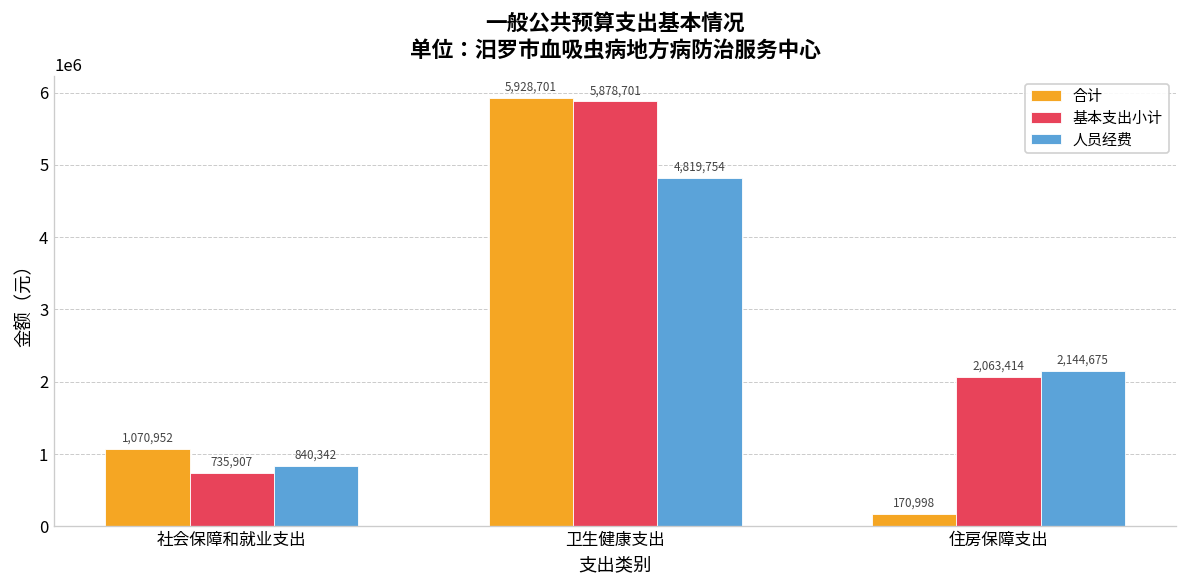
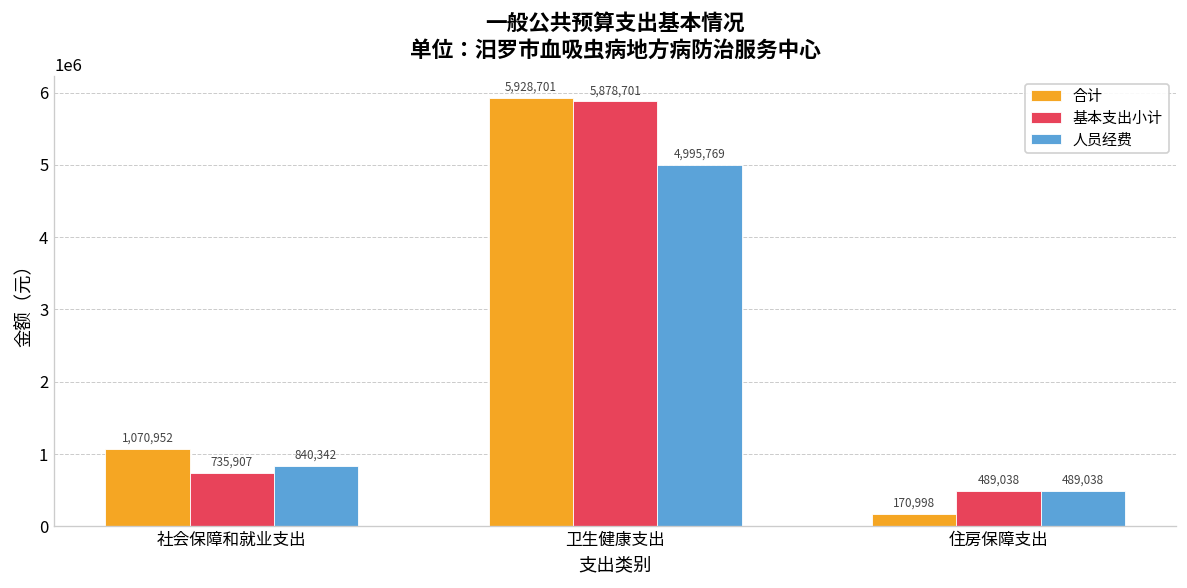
  {
    "合计": {
      "社会保障和就业支出": "1,070,952",
      "卫生健康支出": "5,928,701",
      "住房保障支出": "170,998"
    },
    "基本支出小计": {
      "社会保障和就业支出": "735,907",
      "卫生健康支出": "5,878,701",
-     "住房保障支出": "2,063,414"
+     "住房保障支出": "489,038"
    },
    "人员经费": {
      "社会保障和就业支出": "840,342",
-     "卫生健康支出": "4,819,754",
-     "住房保障支出": "2,144,675"
+     "卫生健康支出": "4,995,769",
+     "住房保障支出": "489,038"
    }
  }
